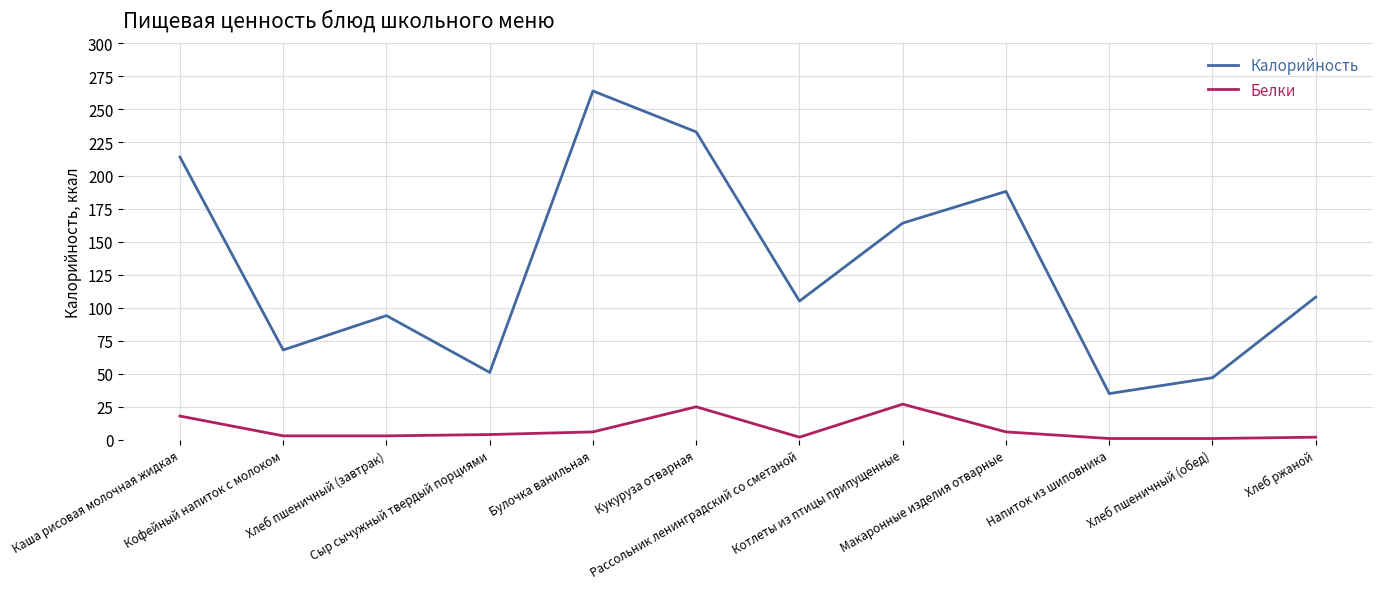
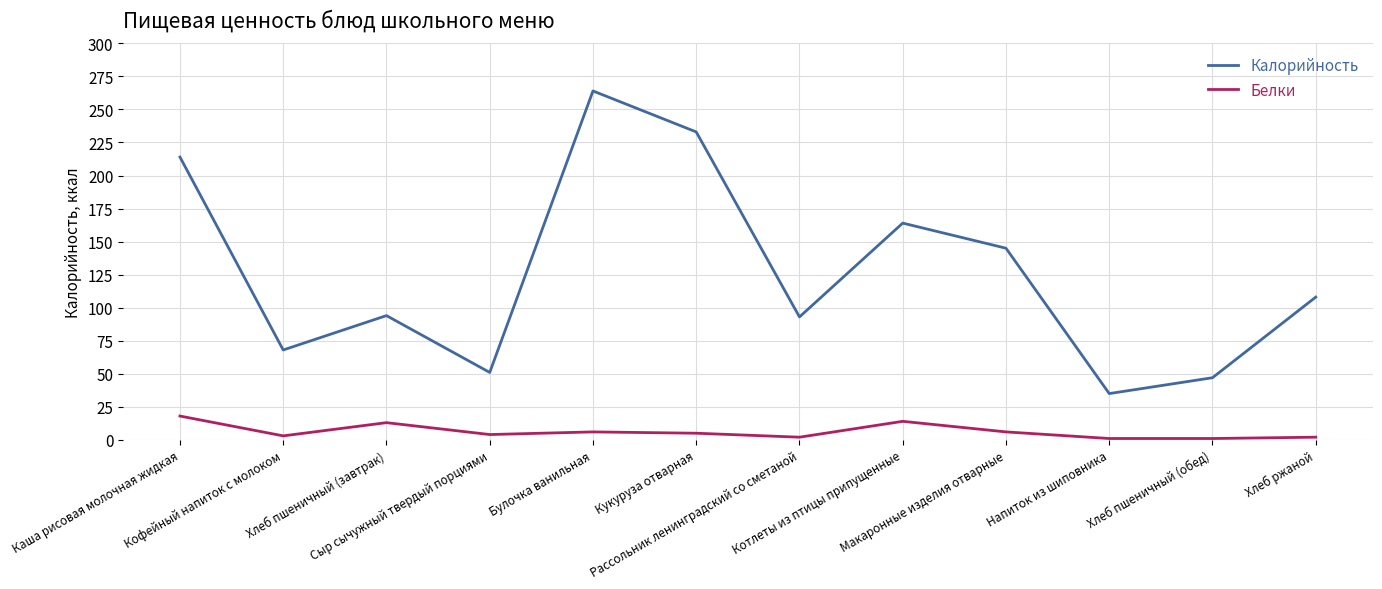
  {
    "Калорийность": {
      "Каша рисовая молочная жидкая": 214,
      "Кофейный напиток с молоком": 68,
      "Хлеб пшеничный (завтрак)": 94,
      "Сыр сычужный твердый порциями": 51,
      "Булочка ванильная": 264,
      "Кукуруза отварная": 233,
-     "Рассольник ленинградский со сметаной": 105,
+     "Рассольник ленинградский со сметаной": 93,
      "Котлеты из птицы припущенные": 164,
-     "Макаронные изделия отварные": 188,
+     "Макаронные изделия отварные": 145,
      "Напиток из шиповника": 35,
      "Хлеб пшеничный (обед)": 47,
      "Хлеб ржаной": 108
    },
    "Белки": {
      "Каша рисовая молочная жидкая": 18,
      "Кофейный напиток с молоком": 3,
-     "Хлеб пшеничный (завтрак)": 3,
+     "Хлеб пшеничный (завтрак)": 13,
      "Сыр сычужный твердый порциями": 4,
      "Булочка ванильная": 6,
-     "Кукуруза отварная": 25,
+     "Кукуруза отварная": 5,
      "Рассольник ленинградский со сметаной": 2,
-     "Котлеты из птицы припущенные": 27,
+     "Котлеты из птицы припущенные": 14,
      "Макаронные изделия отварные": 6,
      "Напиток из шиповника": 1,
      "Хлеб пшеничный (обед)": 1,
      "Хлеб ржаной": 2
    }
  }
